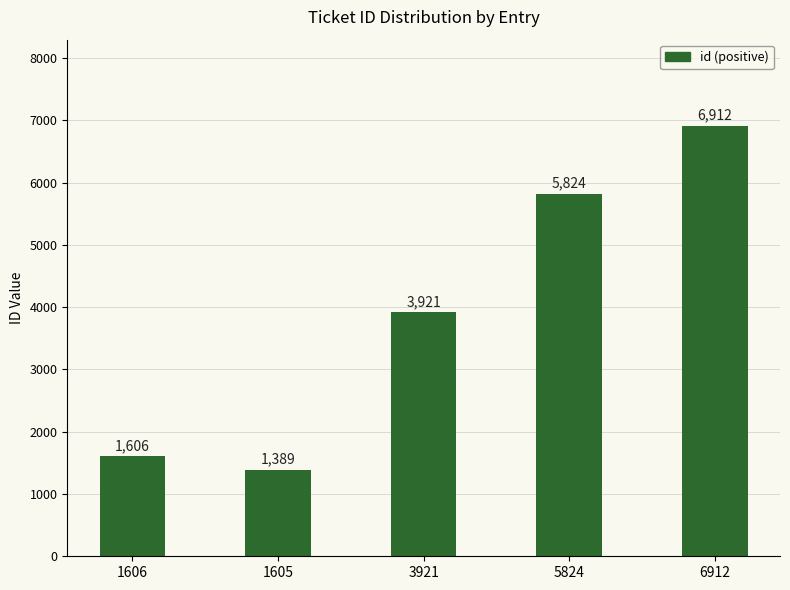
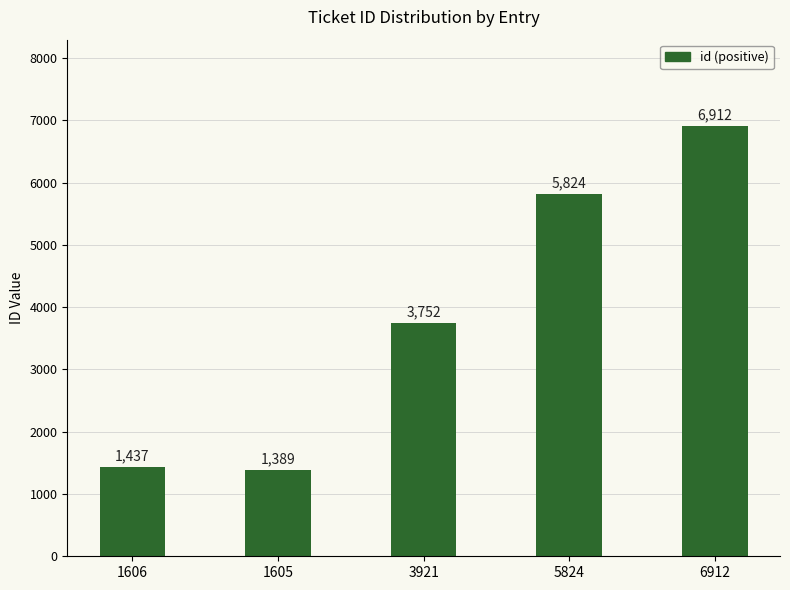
  {
-   "1606": "1,606",
+   "1606": "1,437",
    "1605": "1,389",
-   "3921": "3,921",
+   "3921": "3,752",
    "5824": "5,824",
    "6912": "6,912"
  }
